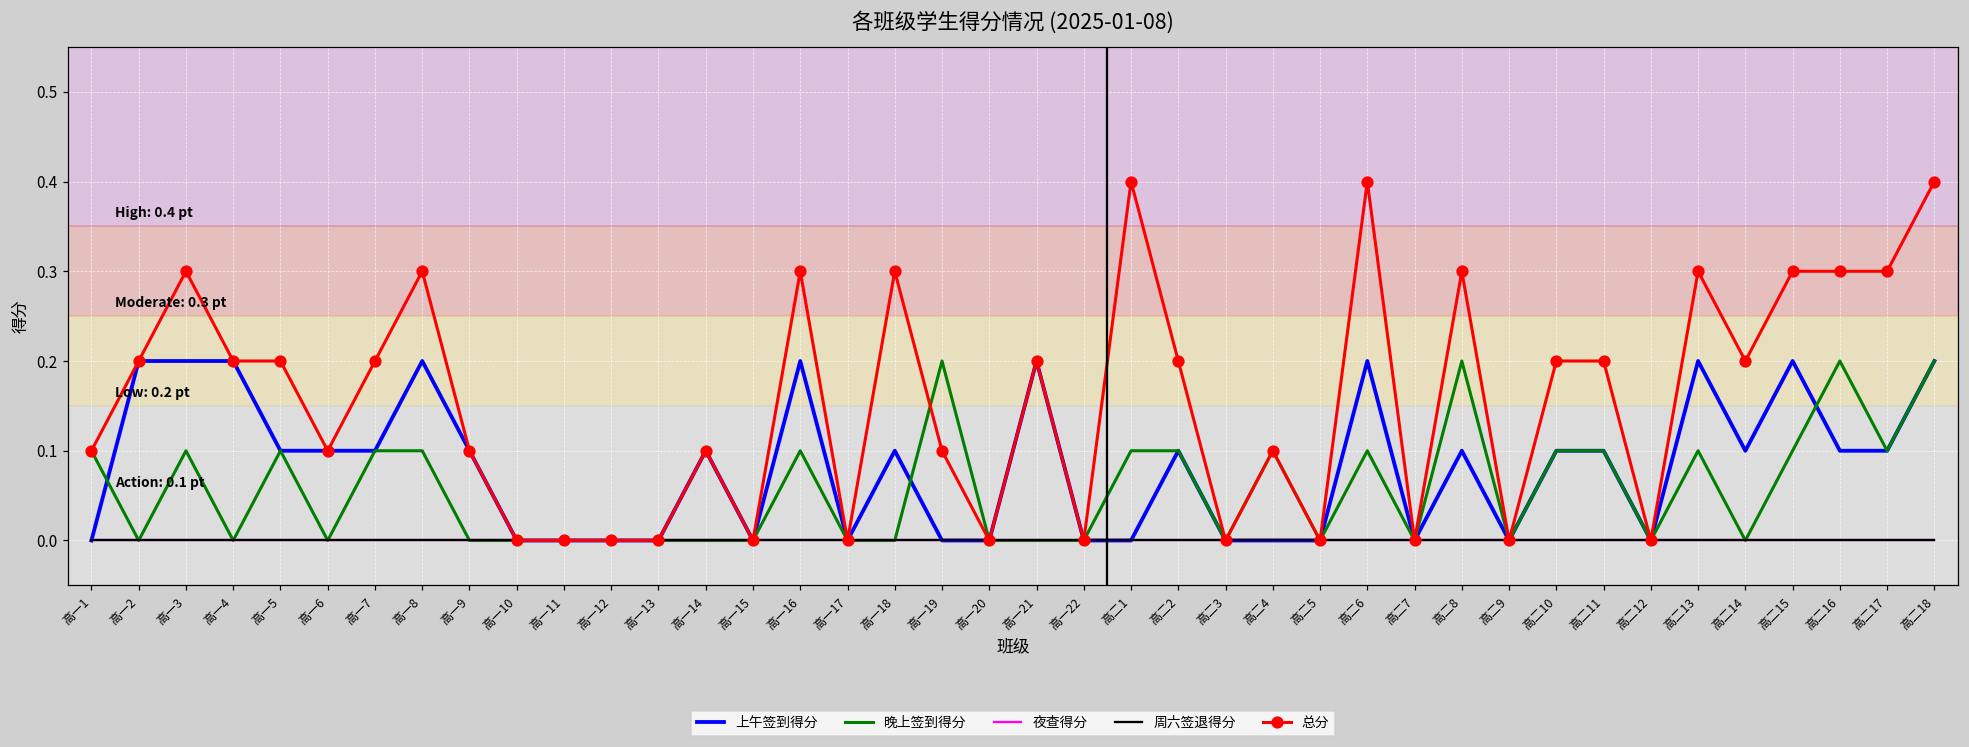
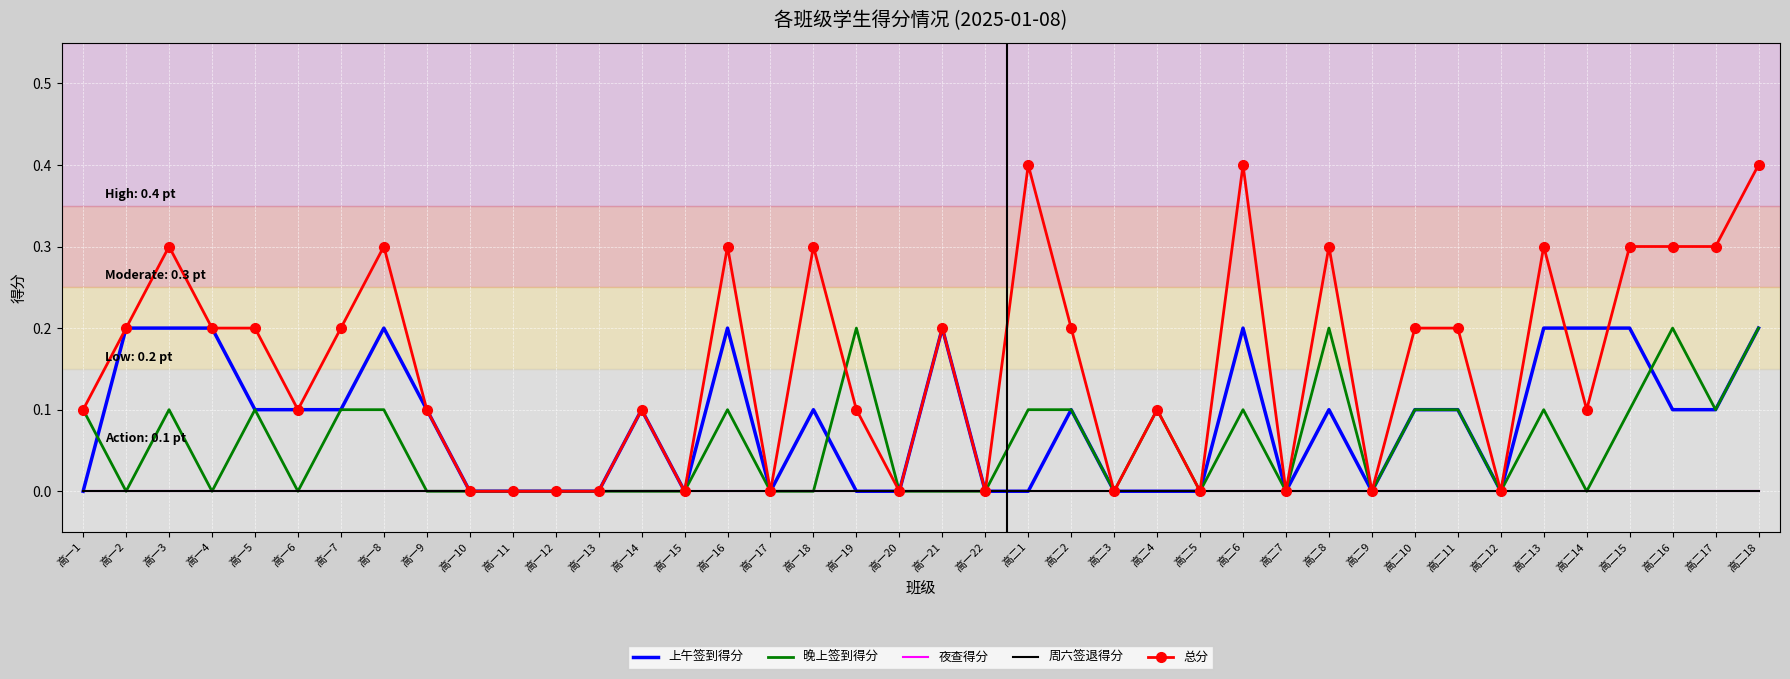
  {
    "上午签到得分": {
      "高一8": 0.2,
      "高一16": 0.2,
      "高一18": 0.1,
      "高二6": 0.2,
      "高二8": 0.1,
      "高二13": 0.2,
-     "高二14": 0.1,
+     "高二14": 0.2,
      "高二15": 0.2,
      "高二16": 0.1
    },
    "晚上签到得分": {
      "高一3": 0.1
    },
    "周六签退得分": {
      "高一3": 0.0,
      "高一5": 0.0,
      "高一7": 0.0,
      "高一8": 0.0,
      "高一16": 0.0,
      "高二2": 0.0,
      "高二6": 0.0,
      "高二8": 0.0,
      "高二10": 0.0,
      "高二11": 0.0,
      "高二13": 0.0,
      "高二15": 0.0,
      "高二16": 0.0,
      "高二17": 0.0,
      "高二18": 0.0
    },
    "总分": {
      "高一5": 0.2,
      "高一7": 0.2,
      "高一8": 0.3,
      "高一16": 0.3,
      "高一18": 0.3,
      "高一19": 0.1,
      "高二1": 0.4,
      "高二2": 0.2,
      "高二6": 0.4,
      "高二8": 0.3,
      "高二10": 0.2,
      "高二11": 0.2,
      "高二13": 0.3,
-     "高二14": 0.2,
+     "高二14": 0.1,
      "高二15": 0.3,
      "高二16": 0.3,
      "高二17": 0.3,
      "高二18": 0.4
    }
  }
